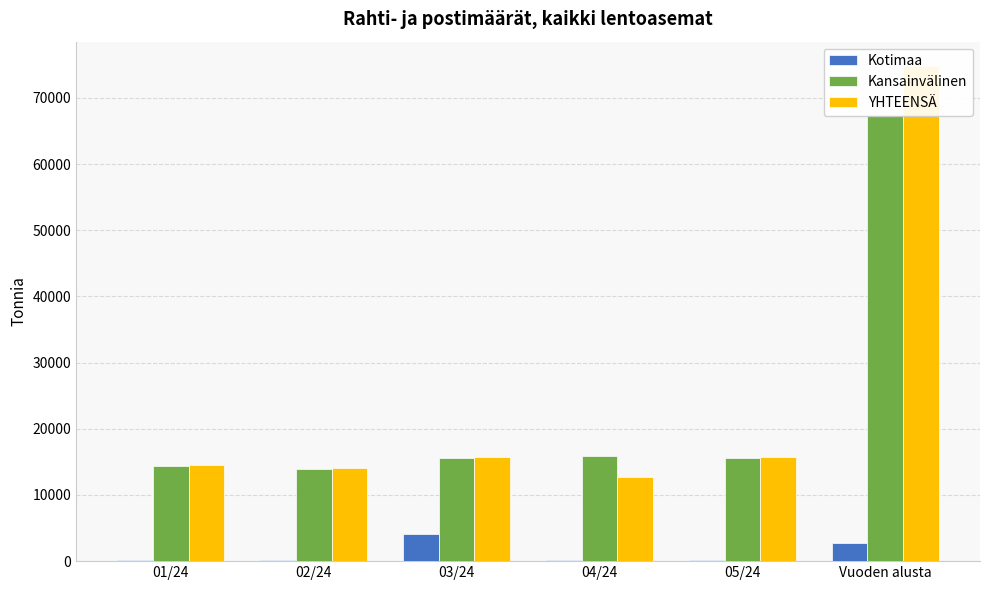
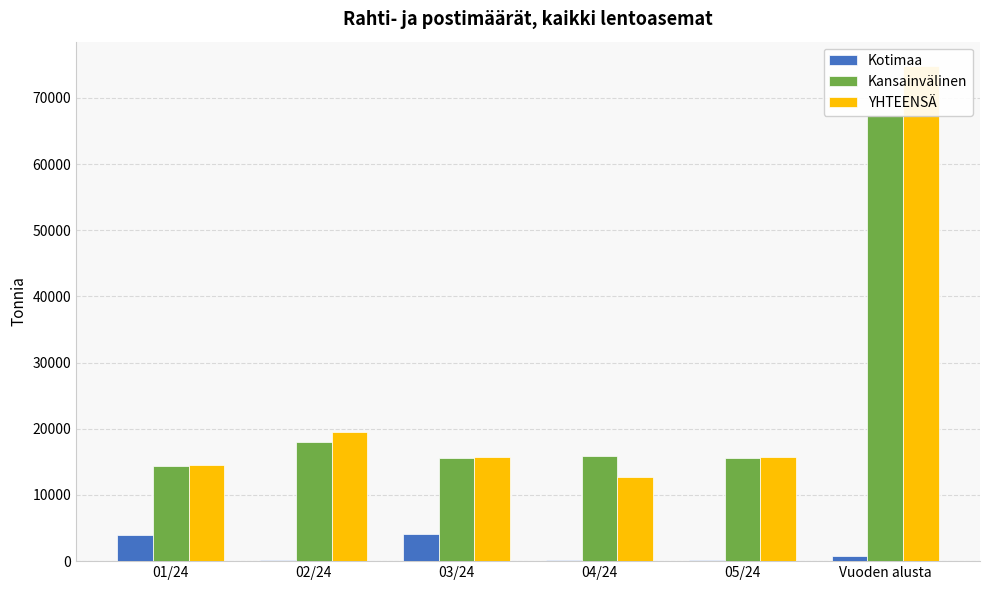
  {
    "Kotimaa": {
-     "01/24": 0,
+     "01/24": 4000,
      "03/24": 4000,
-     "Vuoden alusta": 3000
+     "Vuoden alusta": 1000
    },
    "Kansainvälinen": {
      "01/24": 14000,
-     "02/24": 14000,
+     "02/24": 18000,
      "03/24": 16000,
      "04/24": 16000,
      "05/24": 16000
    },
    "YHTEENSÄ": {
      "01/24": 15000,
-     "02/24": 14000,
+     "02/24": 20000,
      "03/24": 16000,
      "04/24": 13000,
      "05/24": 16000
    }
  }
